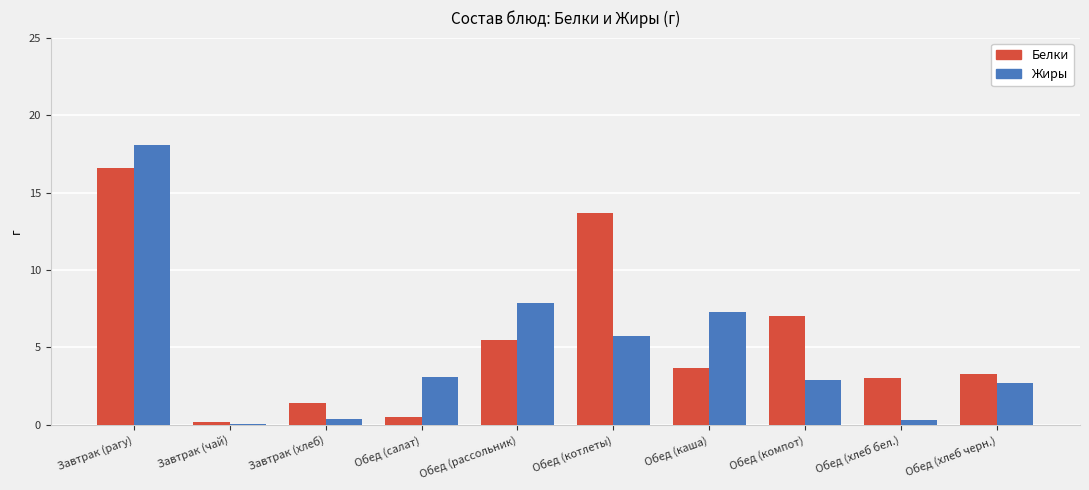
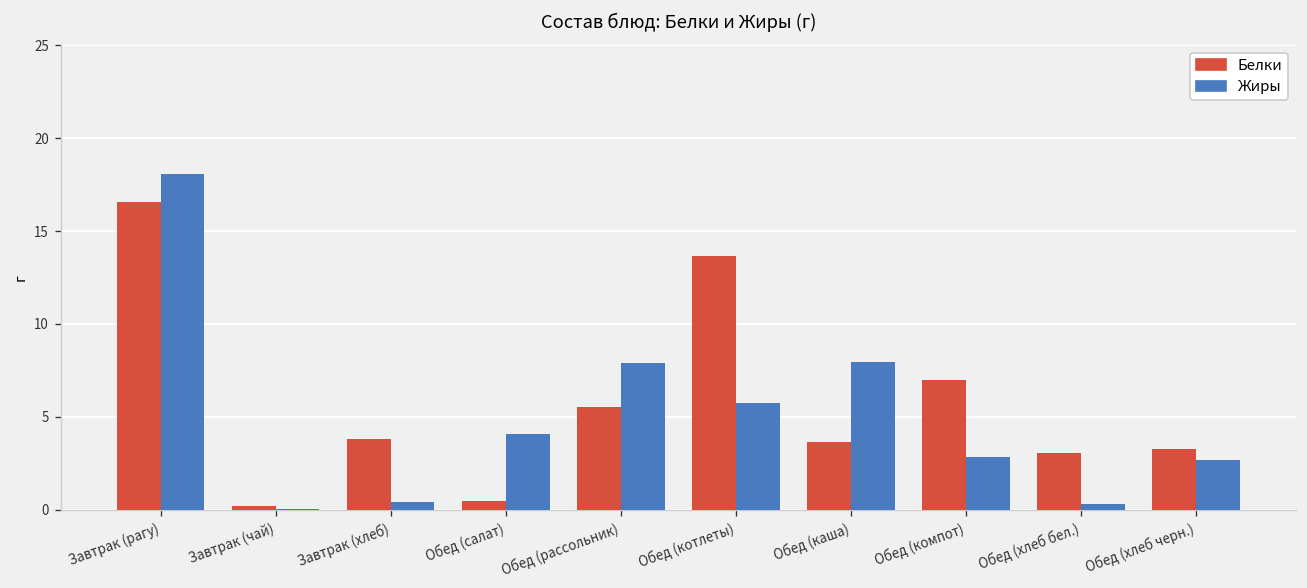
  {
    "Белки": {
      "Завтрак (рагу)": 16.6,
      "Завтрак (чай)": 0.2,
-     "Завтрак (хлеб)": 1.4,
+     "Завтрак (хлеб)": 3.8,
      "Обед (салат)": 0.5,
      "Обед (рассольник)": 5.5,
      "Обед (котлеты)": 13.7,
      "Обед (каша)": 3.7,
      "Обед (компот)": 7.0,
      "Обед (хлеб бел.)": 3.0,
      "Обед (хлеб черн.)": 3.3
    },
    "Жиры": {
      "Завтрак (рагу)": 18.1,
      "Завтрак (хлеб)": 0.4,
-     "Обед (салат)": 3.1,
+     "Обед (салат)": 4.1,
      "Обед (рассольник)": 7.9,
      "Обед (котлеты)": 5.8,
-     "Обед (каша)": 7.3,
+     "Обед (каша)": 7.9,
      "Обед (компот)": 2.9,
      "Обед (хлеб бел.)": 0.3,
      "Обед (хлеб черн.)": 2.7
    }
  }
